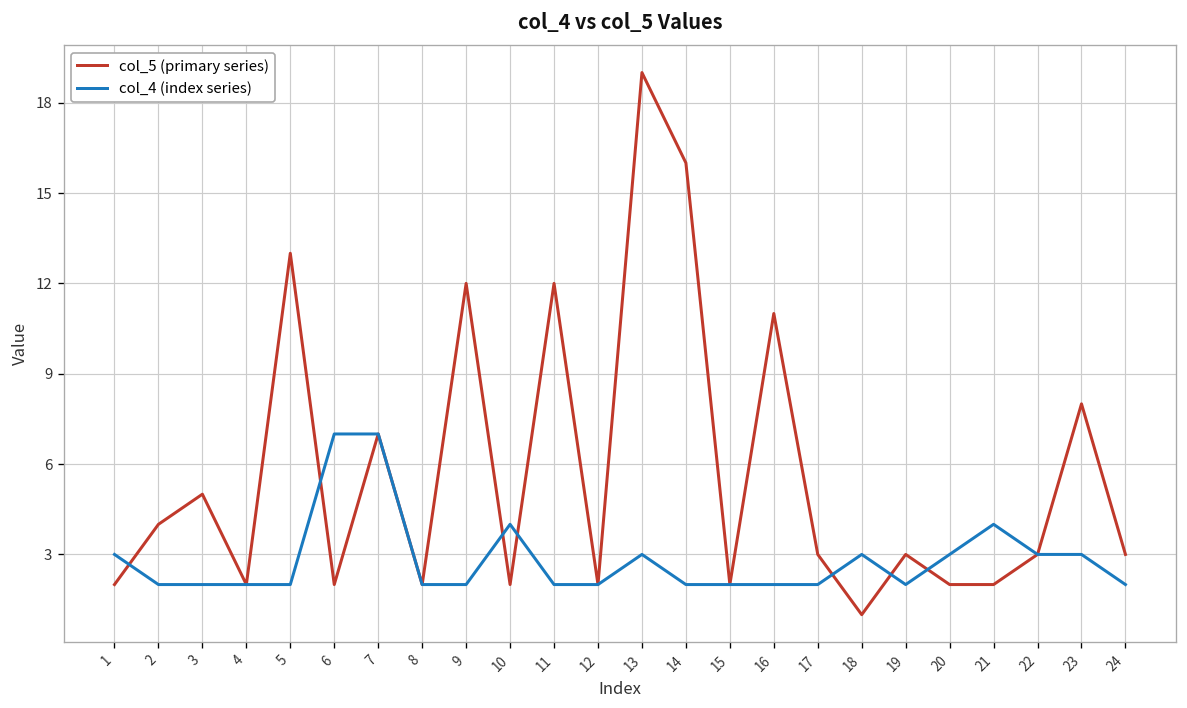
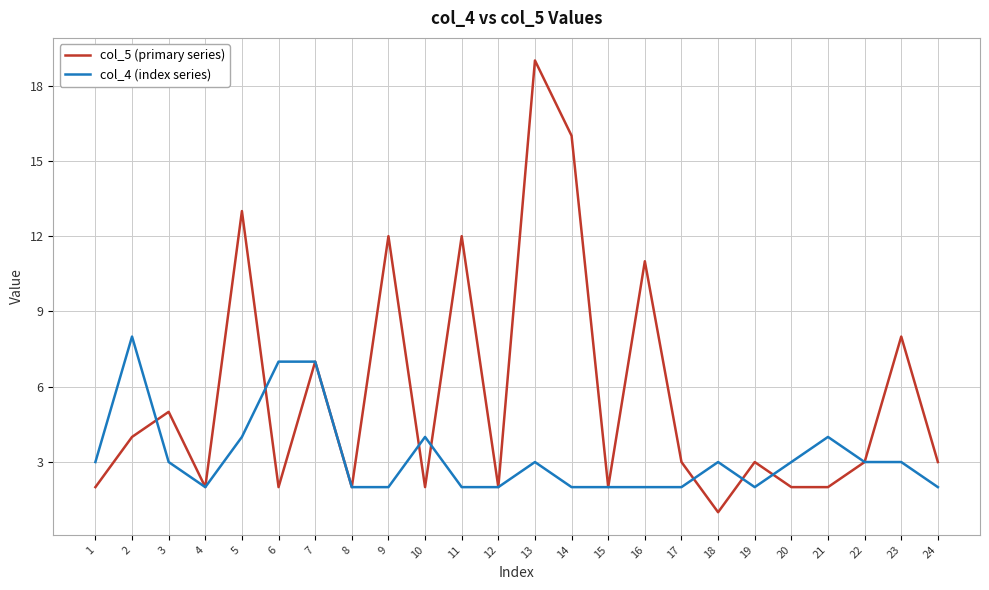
  {
    "col_5 (primary series)": {
      "1": 2,
      "2": 4,
      "3": 5,
      "5": 13,
      "6": 2,
      "9": 12,
      "10": 2,
      "11": 12,
      "13": 19,
      "14": 16,
      "16": 11,
      "17": 3,
      "18": 1,
      "19": 3,
      "20": 2,
      "21": 2,
      "23": 8,
      "24": 3
    },
    "col_4 (index series)": {
      "1": 3,
-     "2": 2,
-     "3": 2,
-     "5": 2,
+     "2": 8,
+     "3": 3,
+     "5": 4,
      "6": 7,
      "9": 2,
      "10": 4,
      "11": 2,
      "13": 3,
      "14": 2,
      "16": 2,
      "17": 2,
      "18": 3,
      "19": 2,
      "20": 3,
      "21": 4,
      "23": 3,
      "24": 2
    }
  }
